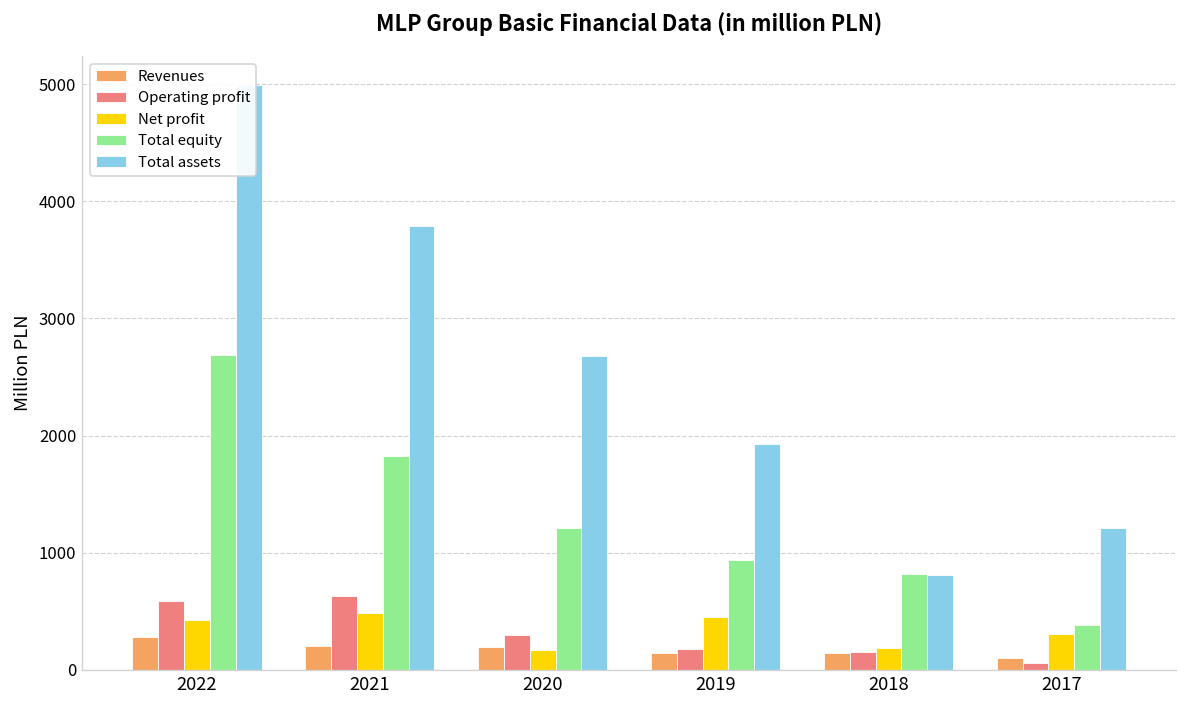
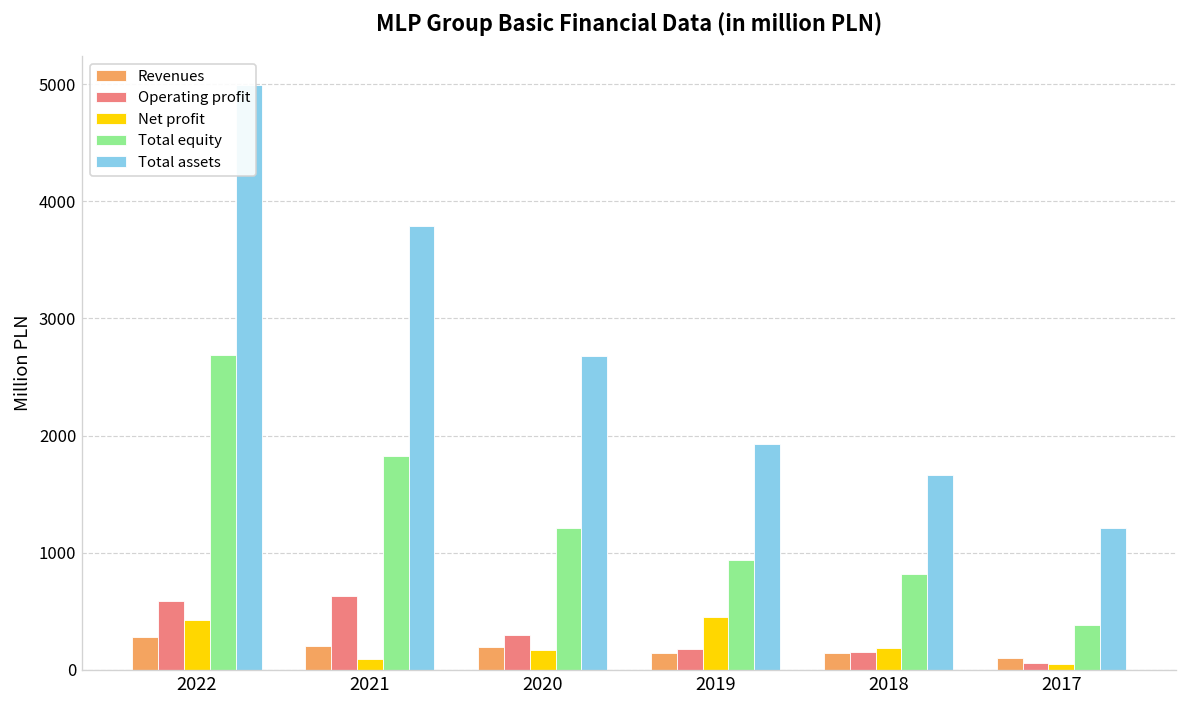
  {
    "Net profit": {
      "2022": 400,
-     "2021": 500,
+     "2021": 100,
      "2020": 200,
      "2019": 500,
      "2018": 200,
-     "2017": 300
+     "2017": 0
    },
    "Total equity": {
      "2022": 2700,
      "2021": 1800,
      "2020": 1200,
      "2019": 900,
      "2018": 800,
      "2017": 400
    },
    "Total assets": {
      "2021": 3800,
      "2020": 2700,
      "2019": 1900,
-     "2018": 800,
+     "2018": 1700,
      "2017": 1200
    }
  }
